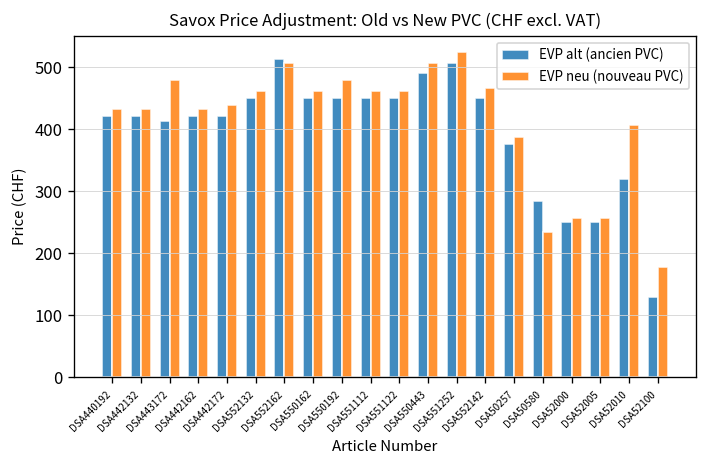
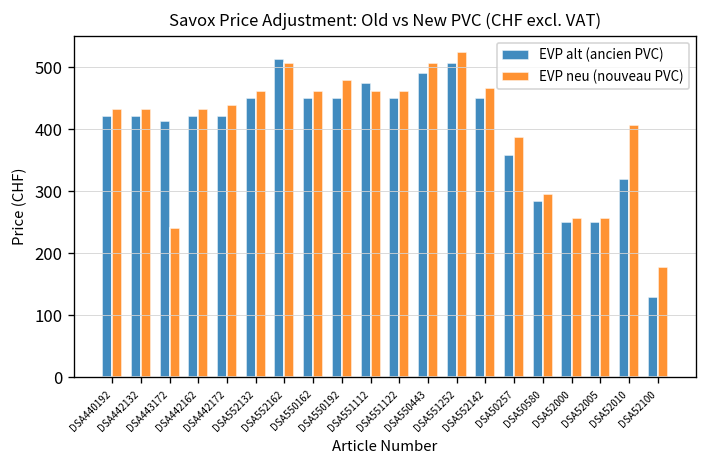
  {
    "EVP alt (ancien PVC)": {
      "DSA440192": 420,
      "DSA442132": 420,
      "DSA443172": 410,
      "DSA442162": 420,
      "DSA442172": 420,
      "DSA552132": 450,
      "DSA552162": 510,
      "DSA550162": 450,
      "DSA550192": 450,
-     "DSA551112": 450,
+     "DSA551112": 470,
      "DSA551122": 450,
      "DSA550443": 490,
      "DSA551252": 510,
      "DSA552142": 450,
-     "DSA50257": 380,
+     "DSA50257": 360,
      "DSA50580": 290,
      "DSA52000": 250,
      "DSA52005": 250,
      "DSA52010": 320,
      "DSA52100": 130
    },
    "EVP neu (nouveau PVC)": {
      "DSA440192": 430,
      "DSA442132": 430,
-     "DSA443172": 480,
+     "DSA443172": 240,
      "DSA442162": 430,
      "DSA442172": 440,
      "DSA552132": 460,
      "DSA552162": 510,
      "DSA550162": 460,
      "DSA550192": 480,
      "DSA551112": 460,
      "DSA551122": 460,
      "DSA550443": 510,
      "DSA551252": 520,
      "DSA552142": 470,
      "DSA50257": 390,
-     "DSA50580": 240,
+     "DSA50580": 300,
      "DSA52000": 260,
      "DSA52005": 260,
      "DSA52010": 410,
      "DSA52100": 180
    }
  }
